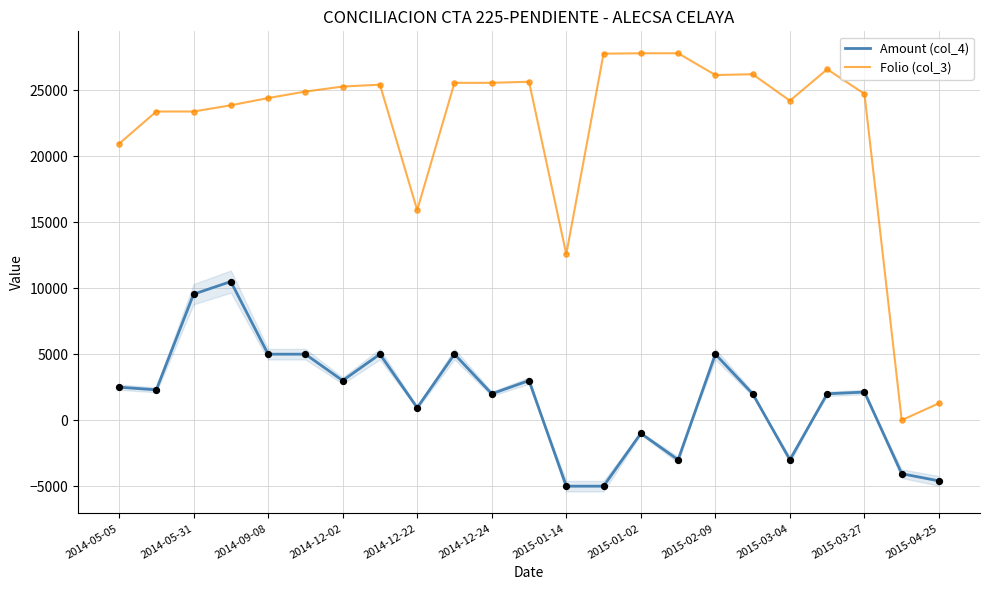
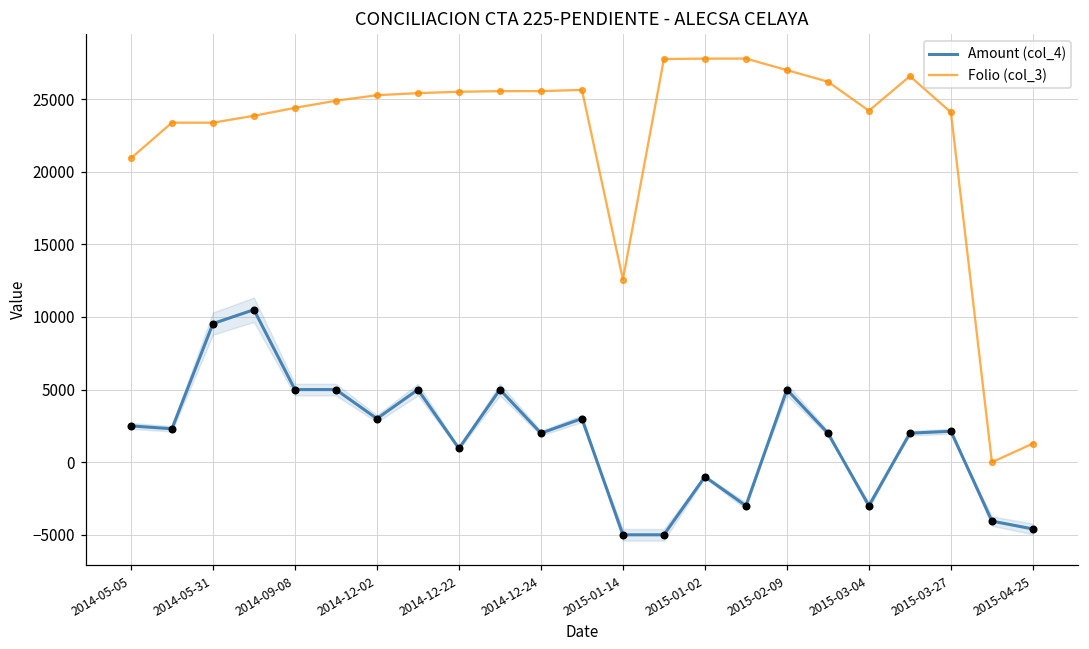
  {
    "Folio (col_3)": {
      "2014-05-05": 20900,
      "2014-09-08": 24400,
      "2014-12-02": 25300,
-     "2014-12-22": 15900,
+     "2014-12-22": 25500,
      "2014-12-24": 25600,
      "2015-01-14": 12600,
-     "2015-02-09": 26100,
+     "2015-02-09": 27000,
      "2015-03-04": 24200,
-     "2015-03-27": 24700,
+     "2015-03-27": 24100,
      "2015-04-25": 1300
    }
  }
